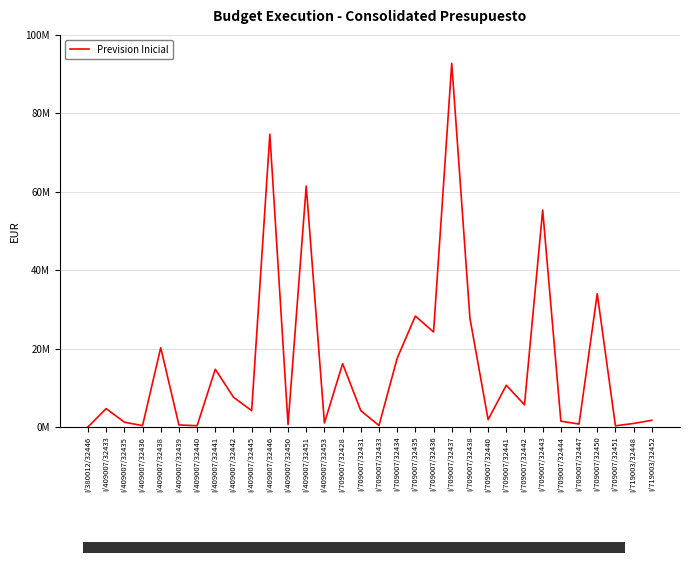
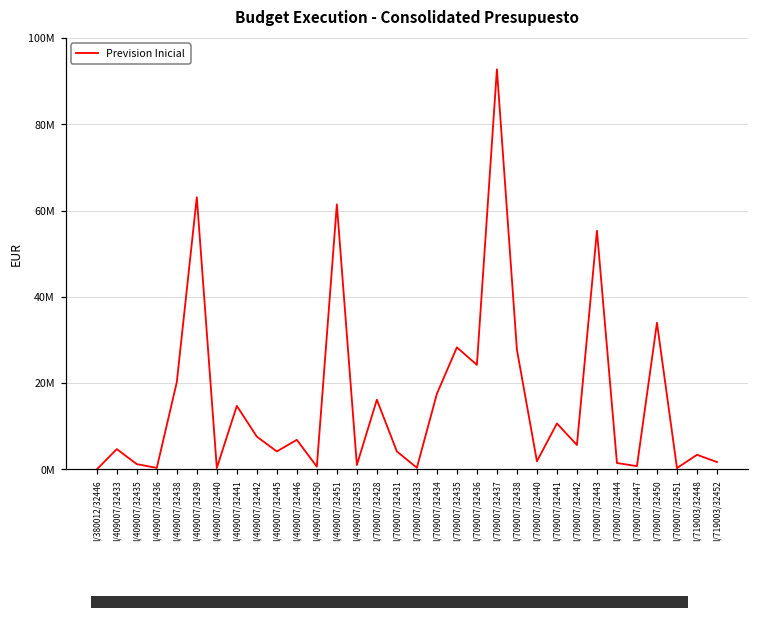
  {
    "I/380012/32446": 0,
    "I/409007/32433": 5000000,
    "I/409007/32435": 1000000,
    "I/409007/32436": 0,
    "I/409007/32438": 20000000,
-   "I/409007/32439": 1000000,
+   "I/409007/32439": 63000000,
    "I/409007/32440": 0,
    "I/409007/32441": 15000000,
    "I/409007/32442": 8000000,
    "I/409007/32445": 4000000,
-   "I/409007/32446": 75000000,
+   "I/409007/32446": 7000000,
    "I/409007/32450": 1000000,
    "I/409007/32451": 61000000,
    "I/409007/32453": 1000000,
    "I/709007/32428": 16000000,
    "I/709007/32431": 4000000,
    "I/709007/32433": 0,
    "I/709007/32434": 18000000,
    "I/709007/32435": 28000000,
    "I/709007/32436": 24000000,
    "I/709007/32437": 93000000,
    "I/709007/32438": 28000000,
    "I/709007/32440": 2000000,
    "I/709007/32441": 11000000,
    "I/709007/32442": 6000000,
    "I/709007/32443": 55000000,
    "I/709007/32444": 1000000,
    "I/709007/32447": 1000000,
    "I/709007/32450": 34000000,
    "I/709007/32451": 0,
-   "I/719003/32448": 1000000,
+   "I/719003/32448": 3000000,
    "I/719003/32452": 2000000
  }
